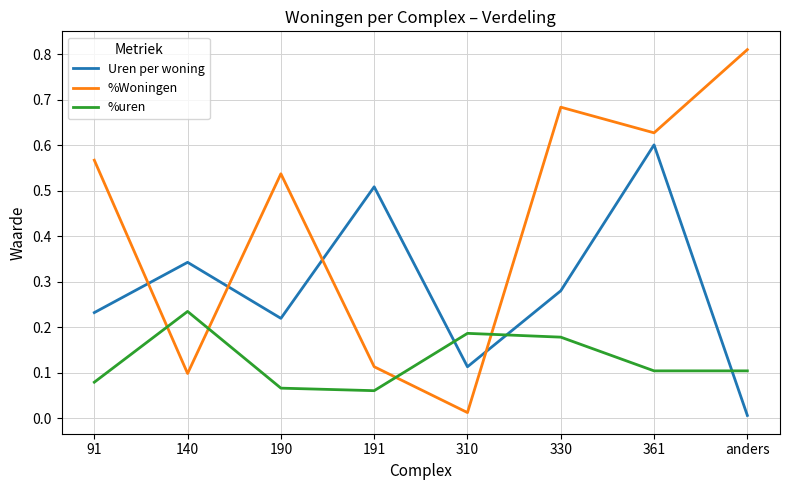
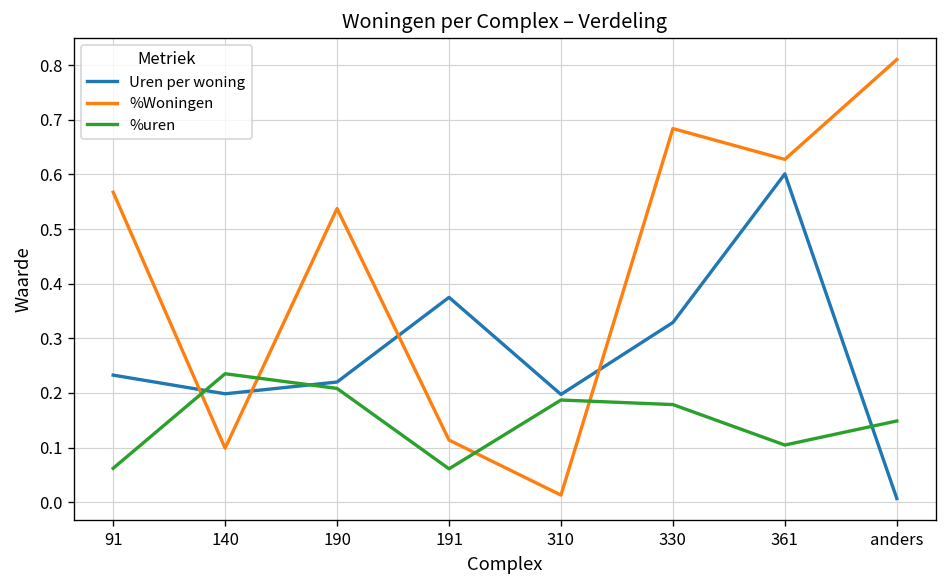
  {
    "Uren per woning": {
      "91": 0.23,
-     "140": 0.34,
+     "140": 0.20,
      "190": 0.22,
-     "191": 0.51,
-     "310": 0.11,
-     "330": 0.28,
+     "191": 0.38,
+     "310": 0.20,
+     "330": 0.33,
      "361": 0.60,
      "anders": 0.01
    },
    "%Woningen": {
      "91": 0.57,
      "140": 0.10,
      "190": 0.54,
      "191": 0.11,
      "310": 0.01,
      "330": 0.68,
      "361": 0.63,
      "anders": 0.81
    },
    "%uren": {
-     "91": 0.08,
+     "91": 0.06,
      "140": 0.24,
-     "190": 0.07,
+     "190": 0.21,
      "191": 0.06,
      "310": 0.19,
      "330": 0.18,
      "361": 0.10,
-     "anders": 0.10
+     "anders": 0.15
    }
  }
